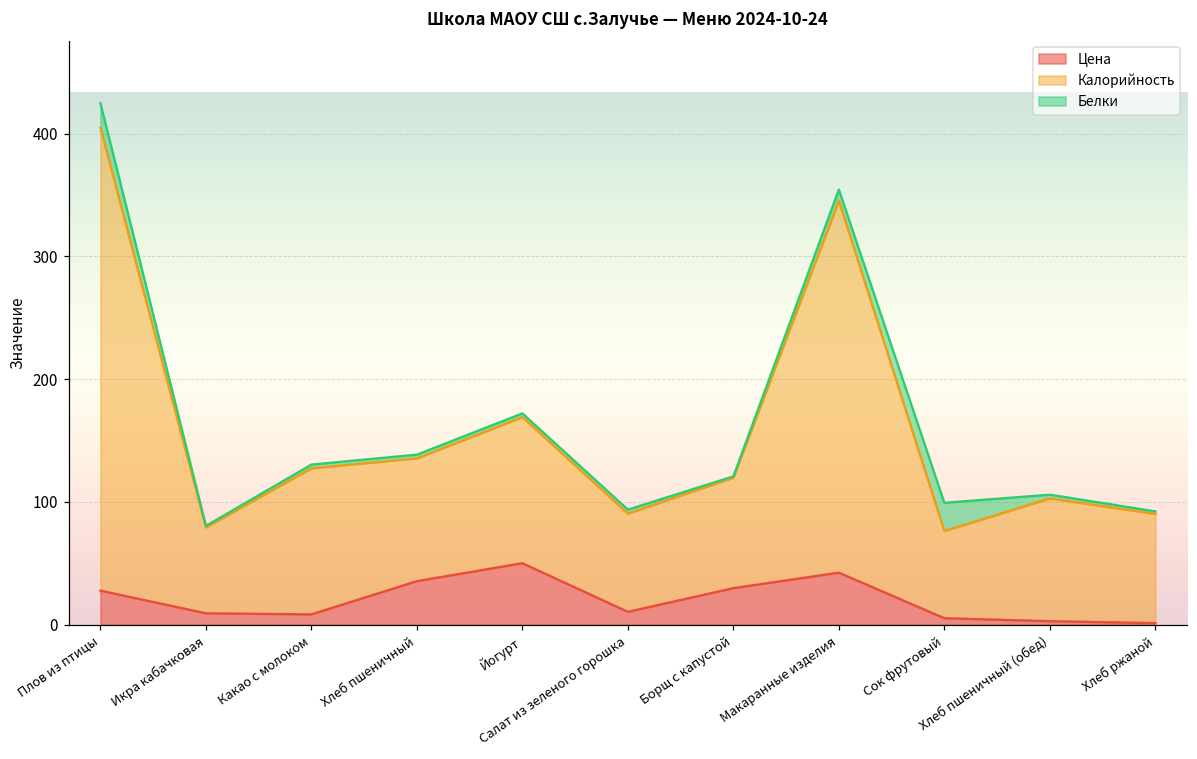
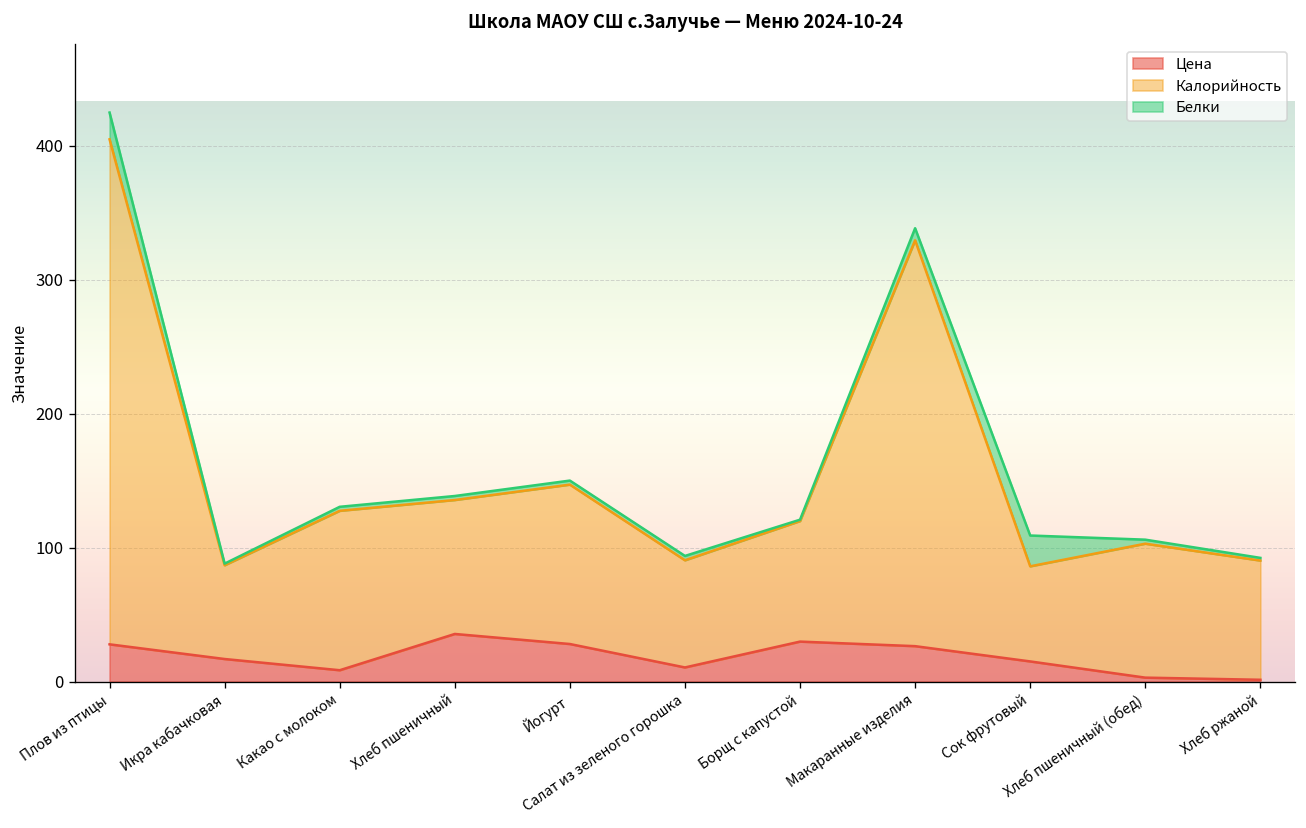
  {
    "Цена": {
      "Плов из птицы": 28,
-     "Икра кабачковая": 9,
+     "Икра кабачковая": 17,
      "Какао с молоком": 8,
      "Хлеб пшеничный": 36,
-     "Йогурт": 50,
+     "Йогурт": 28,
      "Салат из зеленого горошка": 11,
      "Борщ с капустой": 30,
-     "Макаранные изделия": 42,
-     "Сок фрутовый": 5,
+     "Макаранные изделия": 26,
+     "Сок фрутовый": 15,
      "Хлеб пшеничный (обед)": 3,
      "Хлеб ржаной": 1
    },
    "Калорийность": {
      "Плов из птицы": 377,
      "Какао с молоком": 119,
      "Хлеб пшеничный": 100,
      "Йогурт": 119,
      "Салат из зеленого горошка": 80,
      "Макаранные изделия": 303,
      "Сок фрутовый": 71,
      "Хлеб пшеничный (обед)": 100
    },
    "Белки": {
      "Плов из птицы": 20,
      "Какао с молоком": 3,
      "Хлеб пшеничный": 3,
      "Йогурт": 3,
      "Салат из зеленого горошка": 3,
      "Макаранные изделия": 9,
      "Сок фрутовый": 23,
      "Хлеб пшеничный (обед)": 3
    }
  }
